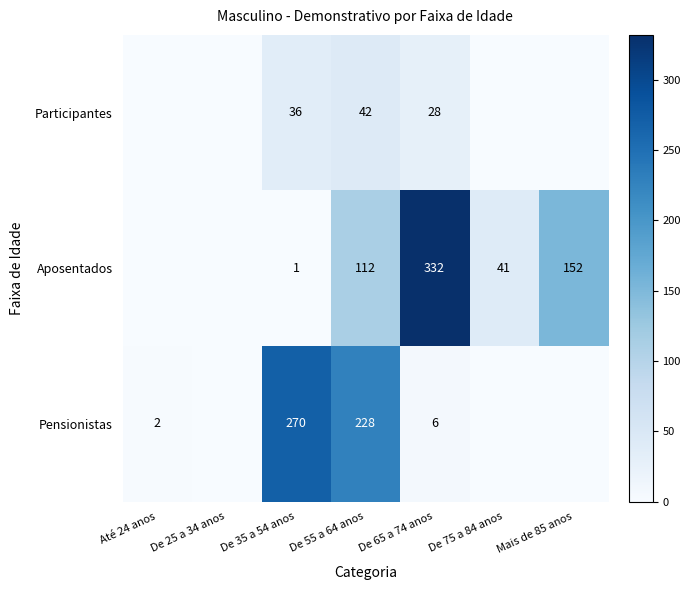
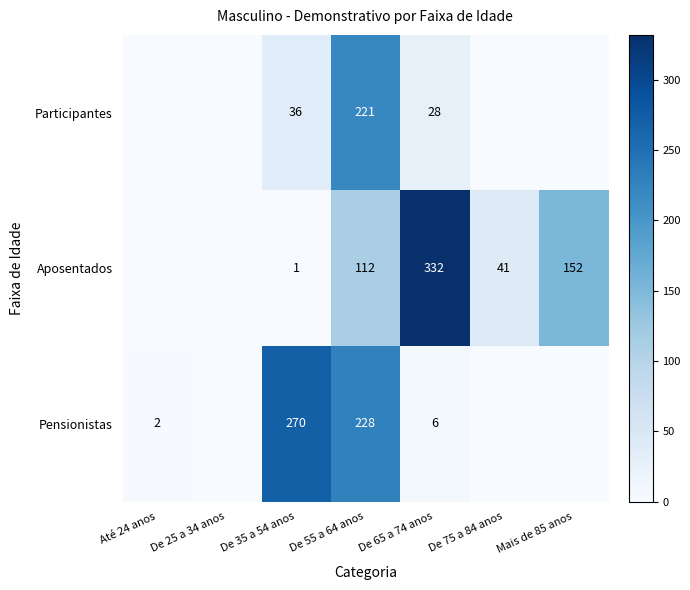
  {
    "Participantes": {
      "De 35 a 54 anos": 36,
-     "De 55 a 64 anos": 42,
+     "De 55 a 64 anos": 221,
      "De 65 a 74 anos": 28
    },
    "Aposentados": {
      "De 35 a 54 anos": 1,
      "De 55 a 64 anos": 112,
      "De 65 a 74 anos": 332,
      "De 75 a 84 anos": 41,
      "Mais de 85 anos": 152
    },
    "Pensionistas": {
      "Até 24 anos": 2,
      "De 35 a 54 anos": 270,
      "De 55 a 64 anos": 228,
      "De 65 a 74 anos": 6
    }
  }
